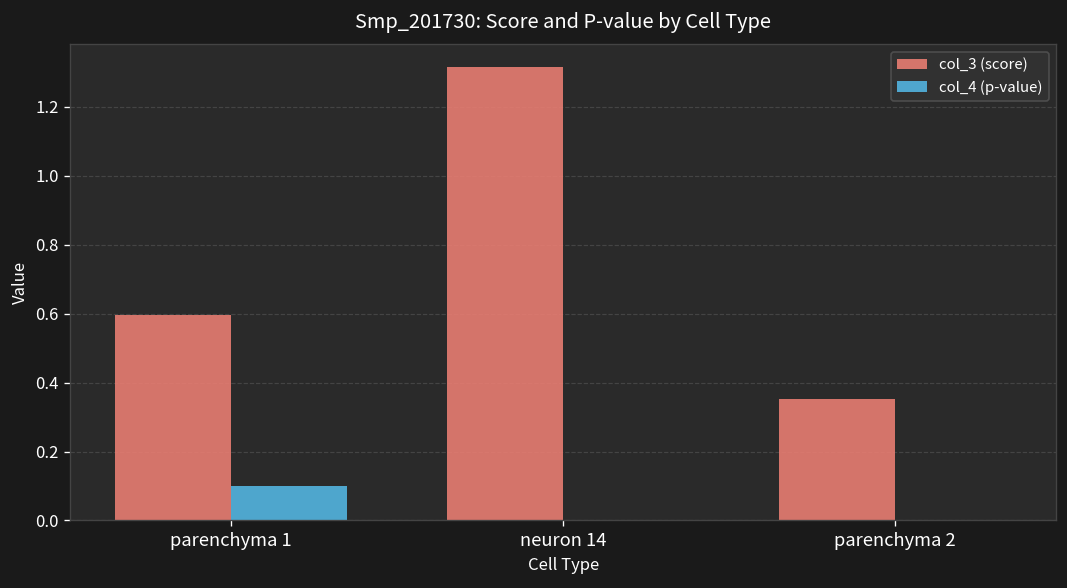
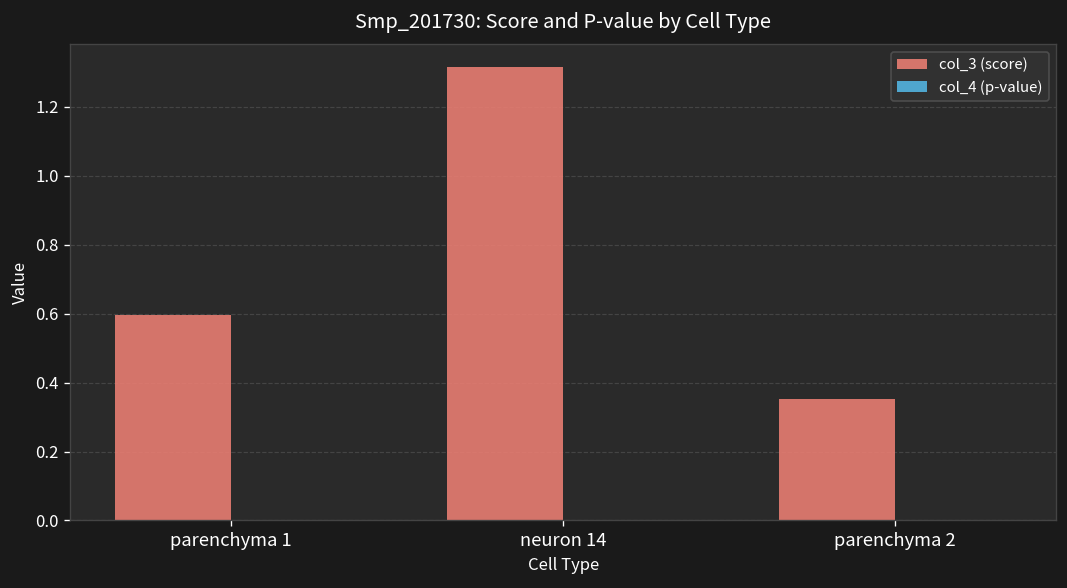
  {
    "col_3 (score)": {
      "parenchyma 1": 0.6,
      "neuron 14": 1.32,
      "parenchyma 2": 0.35
    },
    "col_4 (p-value)": {
-     "parenchyma 1": 0.1
+     "parenchyma 1": 0.0
    }
  }
